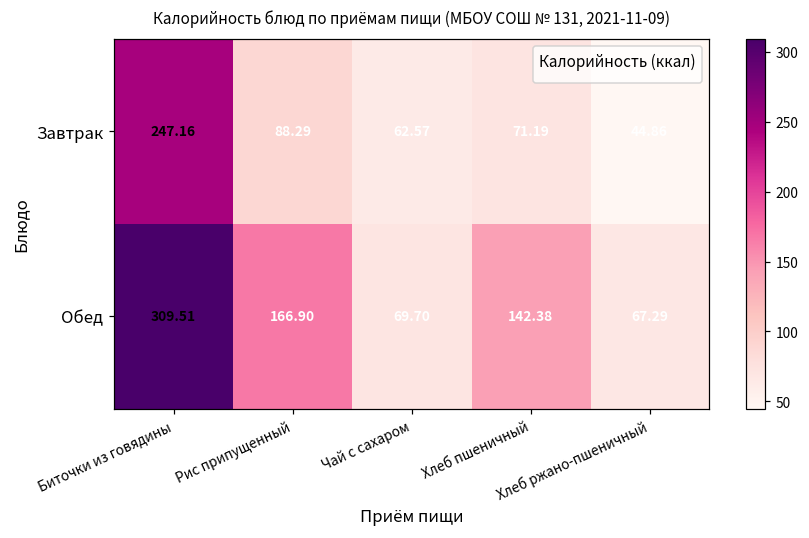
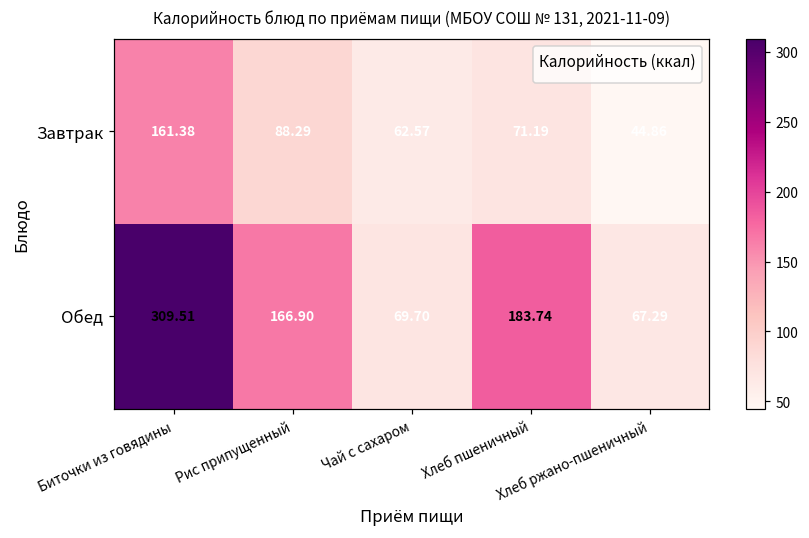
  {
    "Завтрак": {
-     "Биточки из говядины": 247.16
+     "Биточки из говядины": 161.38
    },
    "Обед": {
      "Биточки из говядины": 309.51,
      "Рис припущенный": 166.90,
-     "Хлеб пшеничный": 142.38
+     "Хлеб пшеничный": 183.74
    }
  }
